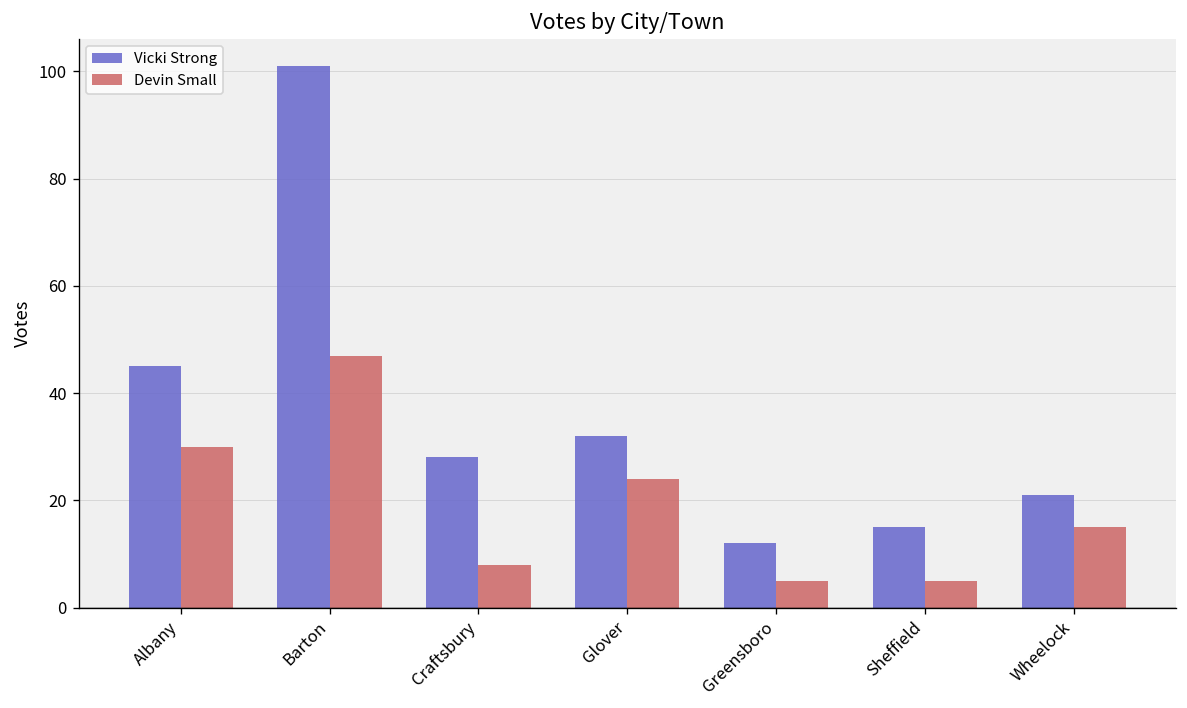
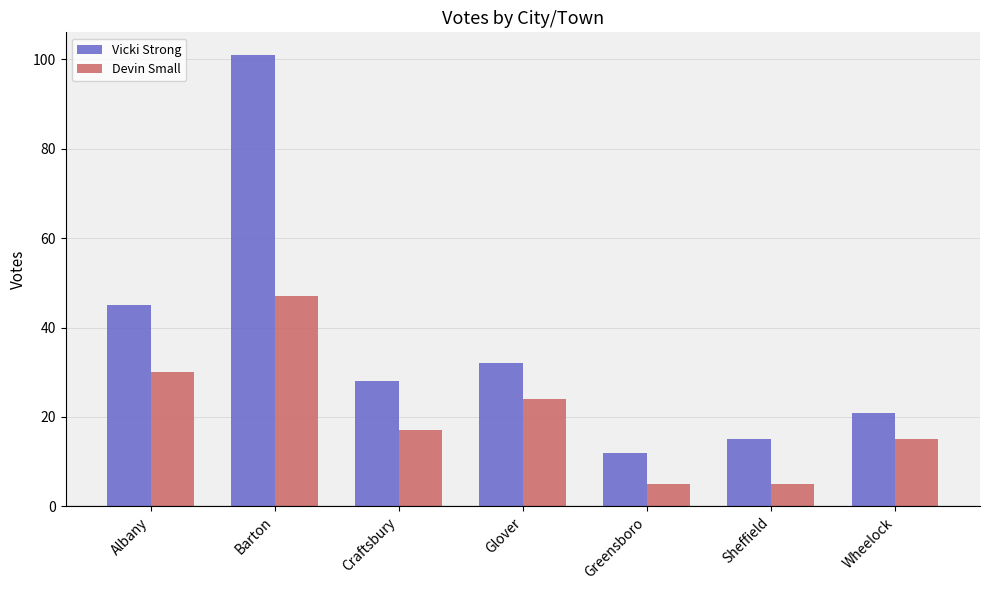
  {
    "Vicki Strong": {
      "Albany": 45,
      "Barton": 101,
      "Craftsbury": 28,
      "Glover": 32,
      "Greensboro": 12,
      "Sheffield": 15,
      "Wheelock": 21
    },
    "Devin Small": {
      "Albany": 30,
      "Barton": 47,
-     "Craftsbury": 8,
+     "Craftsbury": 17,
      "Glover": 24,
      "Greensboro": 5,
      "Sheffield": 5,
      "Wheelock": 15
    }
  }
